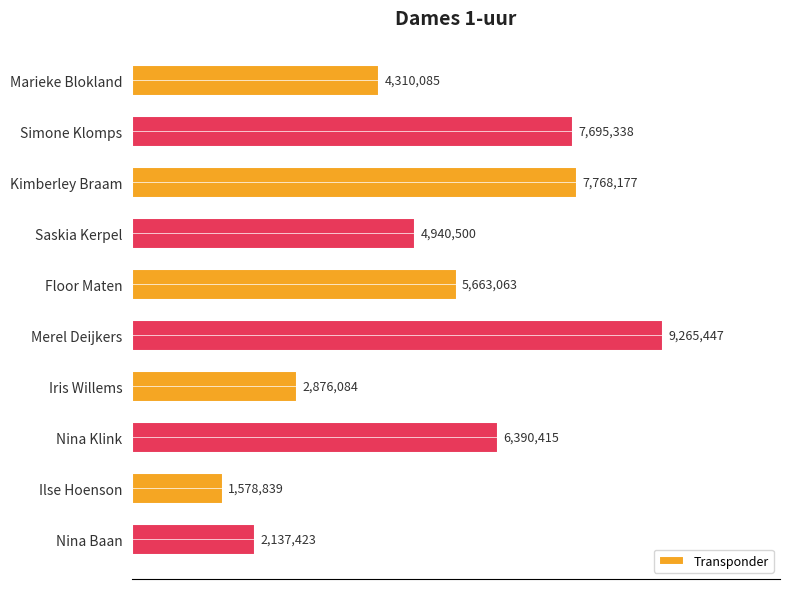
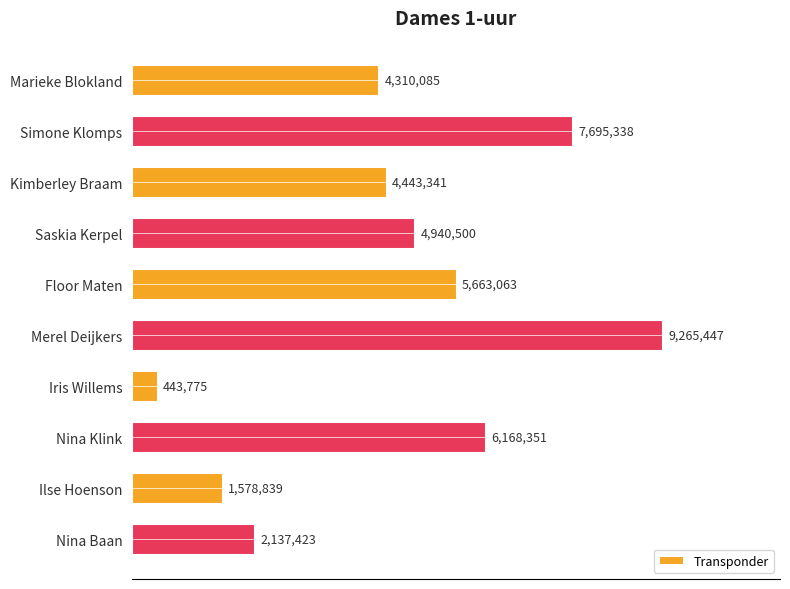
  {
    "Marieke Blokland": "4,310,085",
    "Simone Klomps": "7,695,338",
-   "Kimberley Braam": "7,768,177",
+   "Kimberley Braam": "4,443,341",
    "Saskia Kerpel": "4,940,500",
    "Floor Maten": "5,663,063",
    "Merel Deijkers": "9,265,447",
-   "Iris Willems": "2,876,084",
-   "Nina Klink": "6,390,415",
+   "Iris Willems": "443,775",
+   "Nina Klink": "6,168,351",
    "Ilse Hoenson": "1,578,839",
    "Nina Baan": "2,137,423"
  }
